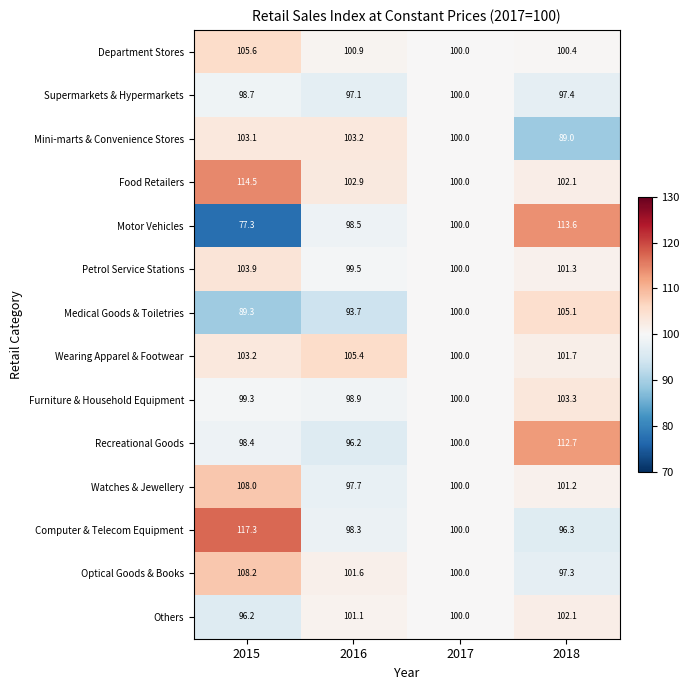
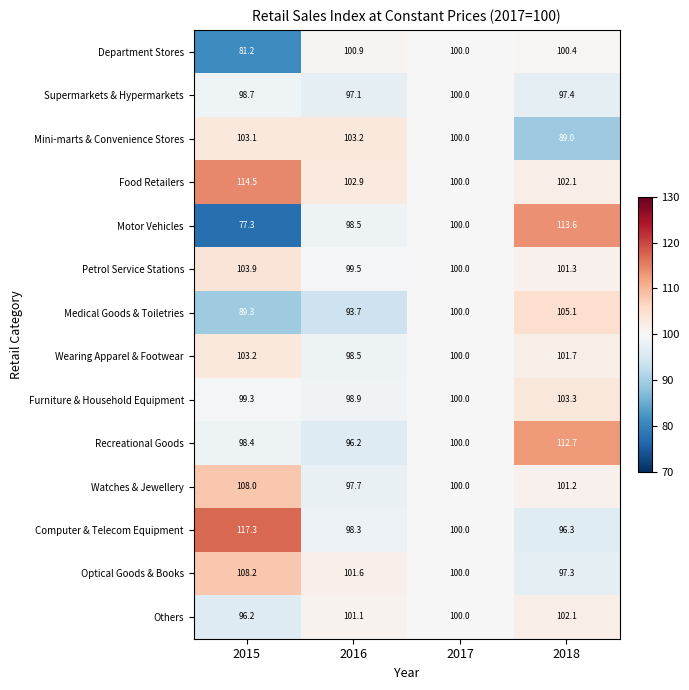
  {
    "Department Stores": {
-     "2015": 105.6,
+     "2015": 81.2,
      "2016": 100.9,
      "2017": 100.0,
      "2018": 100.4
    },
    "Supermarkets & Hypermarkets": {
      "2015": 98.7,
      "2016": 97.1,
      "2017": 100.0,
      "2018": 97.4
    },
    "Mini-marts & Convenience Stores": {
      "2015": 103.1,
      "2016": 103.2,
      "2017": 100.0,
      "2018": 89.0
    },
    "Food Retailers": {
      "2015": 114.5,
      "2016": 102.9,
      "2017": 100.0,
      "2018": 102.1
    },
    "Motor Vehicles": {
      "2015": 77.3,
      "2016": 98.5,
      "2017": 100.0,
      "2018": 113.6
    },
    "Petrol Service Stations": {
      "2015": 103.9,
      "2016": 99.5,
      "2017": 100.0,
      "2018": 101.3
    },
    "Medical Goods & Toiletries": {
      "2015": 89.3,
      "2016": 93.7,
      "2017": 100.0,
      "2018": 105.1
    },
    "Wearing Apparel & Footwear": {
      "2015": 103.2,
-     "2016": 105.4,
+     "2016": 98.5,
      "2017": 100.0,
      "2018": 101.7
    },
    "Furniture & Household Equipment": {
      "2015": 99.3,
      "2016": 98.9,
      "2017": 100.0,
      "2018": 103.3
    },
    "Recreational Goods": {
      "2015": 98.4,
      "2016": 96.2,
      "2017": 100.0,
      "2018": 112.7
    },
    "Watches & Jewellery": {
      "2015": 108.0,
      "2016": 97.7,
      "2017": 100.0,
      "2018": 101.2
    },
    "Computer & Telecom Equipment": {
      "2015": 117.3,
      "2016": 98.3,
      "2017": 100.0,
      "2018": 96.3
    },
    "Optical Goods & Books": {
      "2015": 108.2,
      "2016": 101.6,
      "2017": 100.0,
      "2018": 97.3
    },
    "Others": {
      "2015": 96.2,
      "2016": 101.1,
      "2017": 100.0,
      "2018": 102.1
    }
  }
